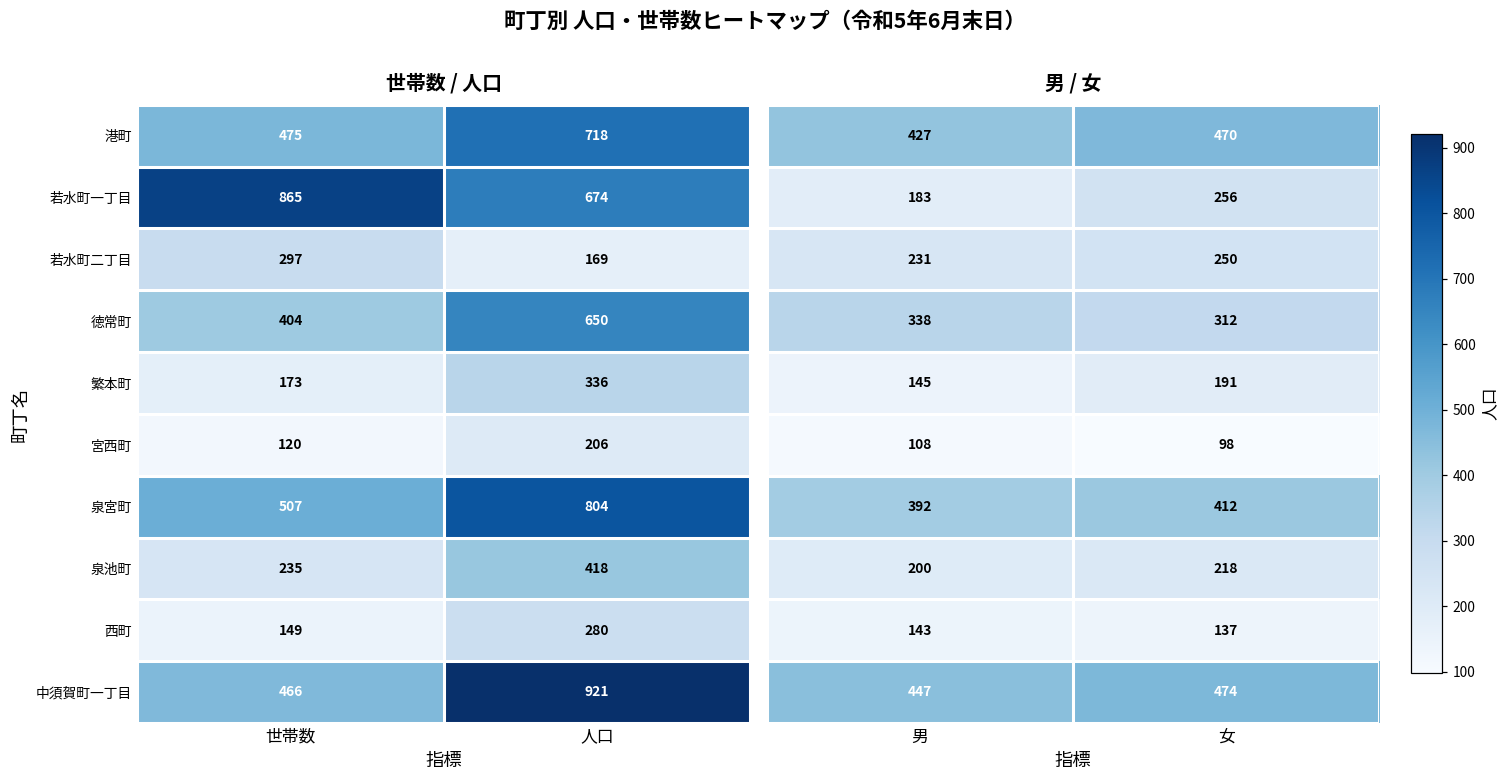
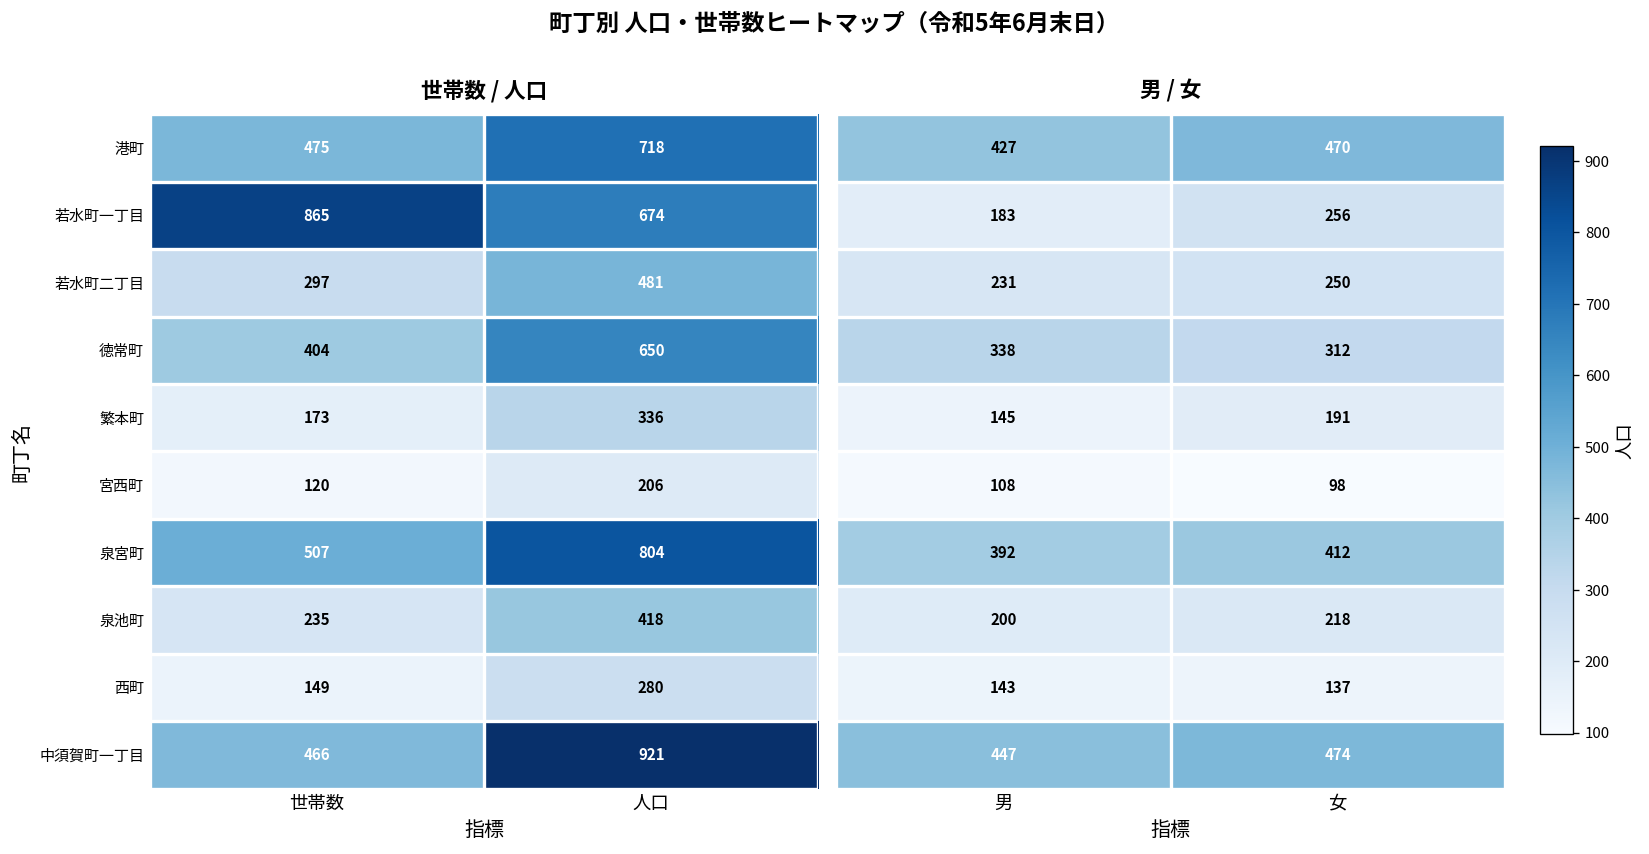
  {
    "世帯数 / 人口": {
      "港町": {
        "世帯数": 475,
        "人口": 718
      },
      "若水町一丁目": {
        "世帯数": 865,
        "人口": 674
      },
      "若水町二丁目": {
        "世帯数": 297,
-       "人口": 169
+       "人口": 481
      },
      "徳常町": {
        "世帯数": 404,
        "人口": 650
      },
      "繁本町": {
        "世帯数": 173,
        "人口": 336
      },
      "宮西町": {
        "世帯数": 120,
        "人口": 206
      },
      "泉宮町": {
        "世帯数": 507,
        "人口": 804
      },
      "泉池町": {
        "世帯数": 235,
        "人口": 418
      },
      "西町": {
        "世帯数": 149,
        "人口": 280
      },
      "中須賀町一丁目": {
        "世帯数": 466,
        "人口": 921
      }
    }
  }
